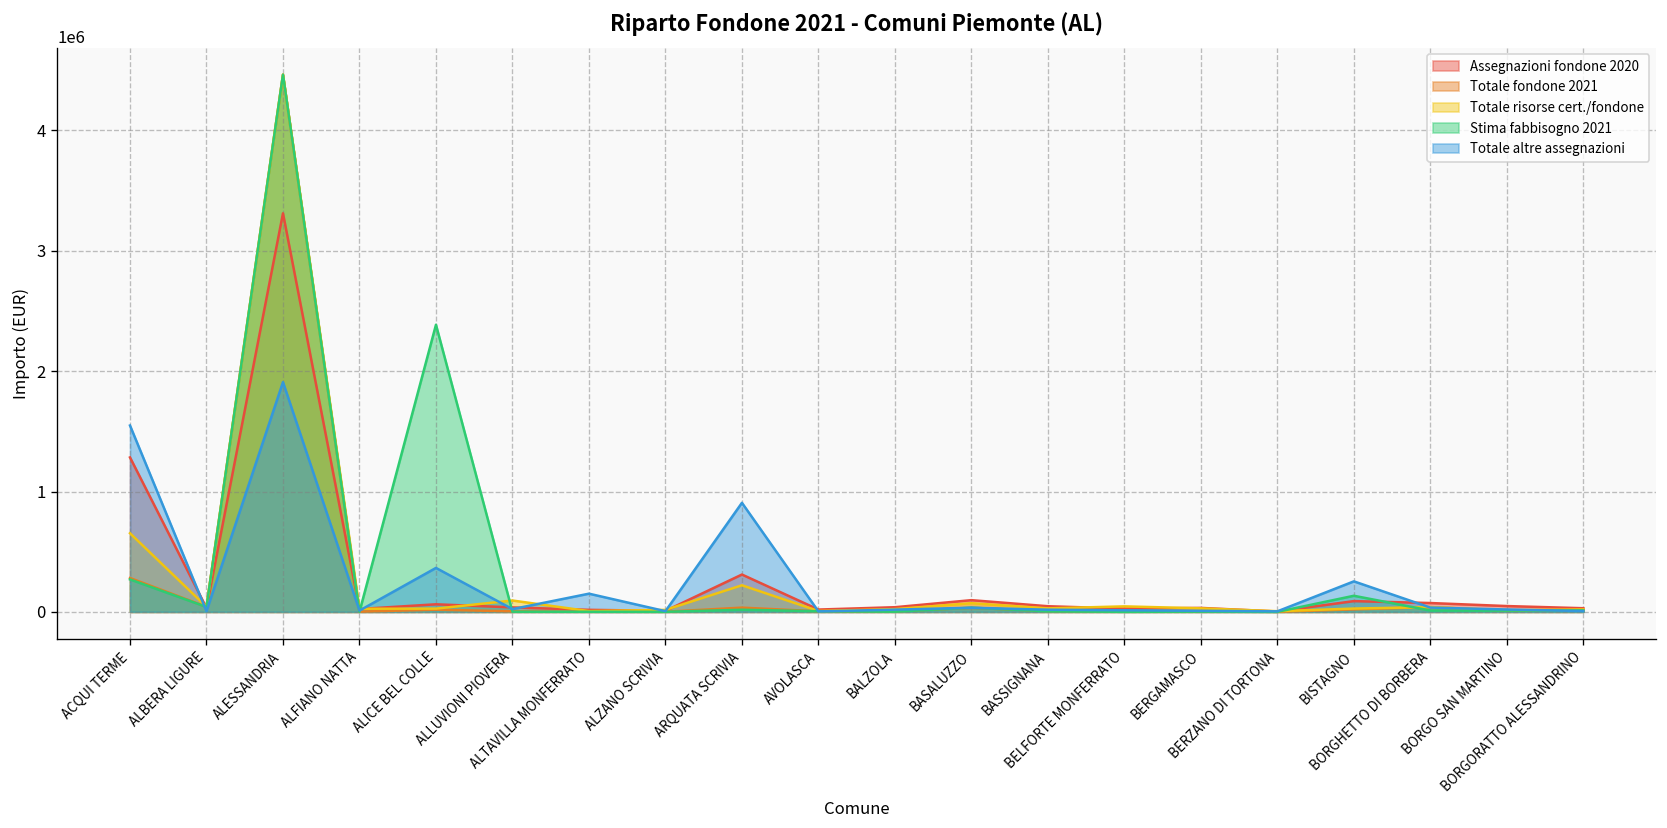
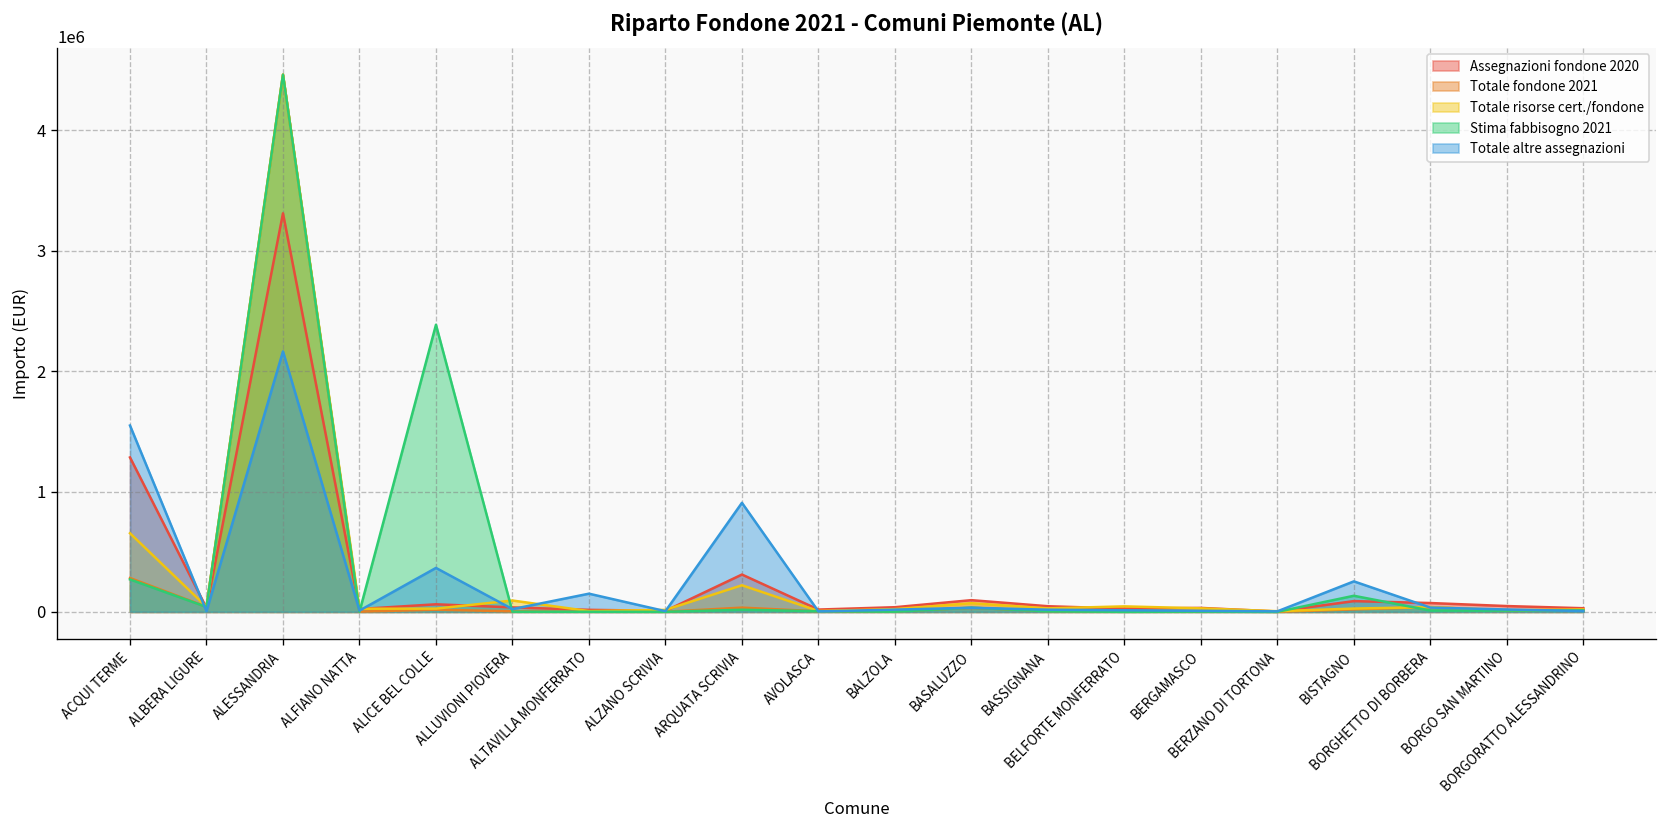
  {
    "Stima fabbisogno 2021": {
      "ALICE BEL COLLE": 2390000,
      "BISTAGNO": 130000
    },
    "Totale altre assegnazioni": {
      "ACQUI TERME": 1550000,
      "ALBERA LIGURE": 10000,
-     "ALESSANDRIA": 1910000,
+     "ALESSANDRIA": 2160000,
      "ALICE BEL COLLE": 370000,
      "ALTAVILLA MONFERRATO": 150000,
      "ARQUATA SCRIVIA": 910000,
      "BISTAGNO": 250000
    }
  }
